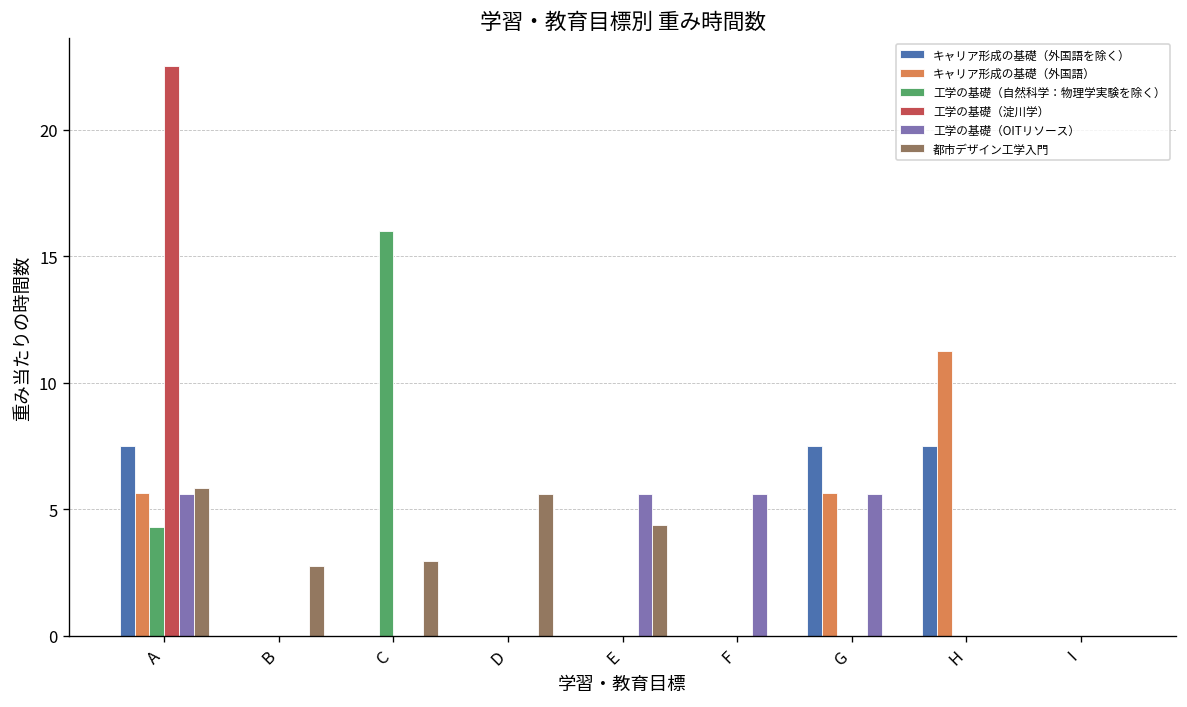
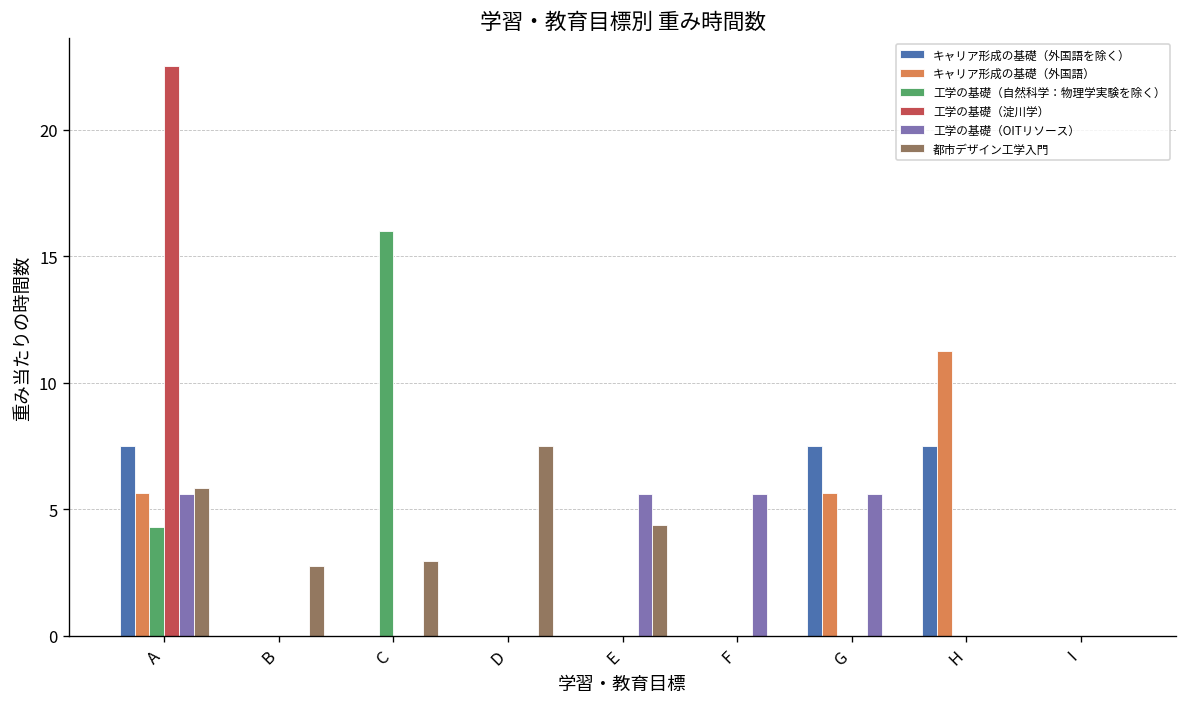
  {
    "工学の基礎（自然科学：物理学実験を除く）": {
      "A": 4.3,
      "B": 0.0,
      "C": 16.0,
      "D": 0.0,
      "E": 0.0,
      "F": 0.0,
      "G": 0.0,
      "H": 0.0,
      "I": 0.0
    },
    "都市デザイン工学入門": {
      "A": 5.8,
      "B": 2.8,
      "C": 2.9,
-     "D": 5.6,
+     "D": 7.5,
      "E": 4.4,
      "F": 0.0,
      "G": 0.0,
      "H": 0.0,
      "I": 0.0
    }
  }
